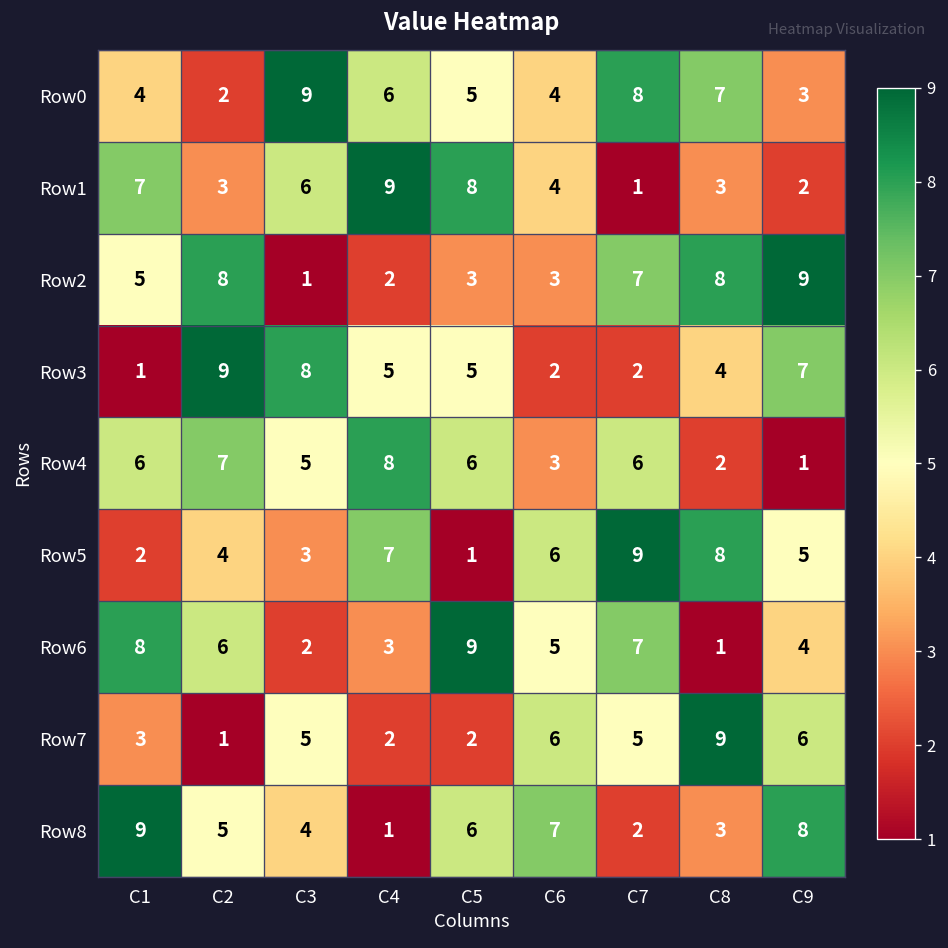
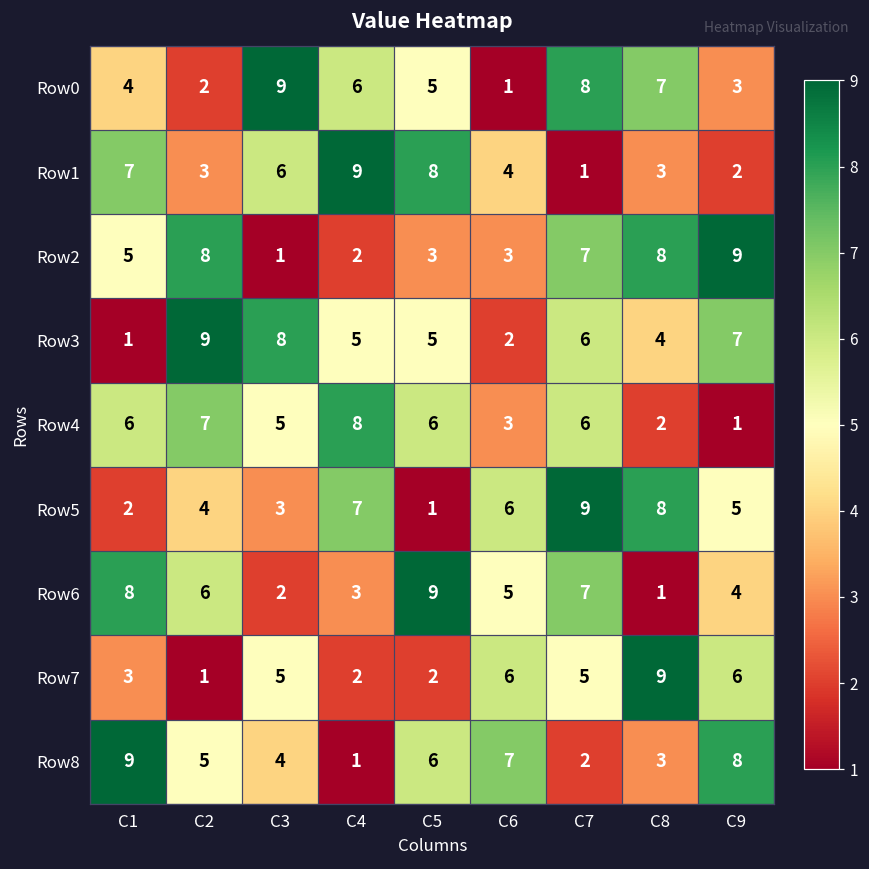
  {
    "Row0": {
      "C1": 4,
      "C2": 2,
      "C3": 9,
      "C4": 6,
      "C5": 5,
-     "C6": 4,
+     "C6": 1,
      "C7": 8,
      "C8": 7,
      "C9": 3
    },
    "Row1": {
      "C1": 7,
      "C2": 3,
      "C3": 6,
      "C4": 9,
      "C5": 8,
      "C6": 4,
      "C7": 1,
      "C8": 3,
      "C9": 2
    },
    "Row2": {
      "C1": 5,
      "C2": 8,
      "C3": 1,
      "C4": 2,
      "C5": 3,
      "C6": 3,
      "C7": 7,
      "C8": 8,
      "C9": 9
    },
    "Row3": {
      "C1": 1,
      "C2": 9,
      "C3": 8,
      "C4": 5,
      "C5": 5,
      "C6": 2,
-     "C7": 2,
+     "C7": 6,
      "C8": 4,
      "C9": 7
    },
    "Row4": {
      "C1": 6,
      "C2": 7,
      "C3": 5,
      "C4": 8,
      "C5": 6,
      "C6": 3,
      "C7": 6,
      "C8": 2,
      "C9": 1
    },
    "Row5": {
      "C1": 2,
      "C2": 4,
      "C3": 3,
      "C4": 7,
      "C5": 1,
      "C6": 6,
      "C7": 9,
      "C8": 8,
      "C9": 5
    },
    "Row6": {
      "C1": 8,
      "C2": 6,
      "C3": 2,
      "C4": 3,
      "C5": 9,
      "C6": 5,
      "C7": 7,
      "C8": 1,
      "C9": 4
    },
    "Row7": {
      "C1": 3,
      "C2": 1,
      "C3": 5,
      "C4": 2,
      "C5": 2,
      "C6": 6,
      "C7": 5,
      "C8": 9,
      "C9": 6
    },
    "Row8": {
      "C1": 9,
      "C2": 5,
      "C3": 4,
      "C4": 1,
      "C5": 6,
      "C6": 7,
      "C7": 2,
      "C8": 3,
      "C9": 8
    }
  }
